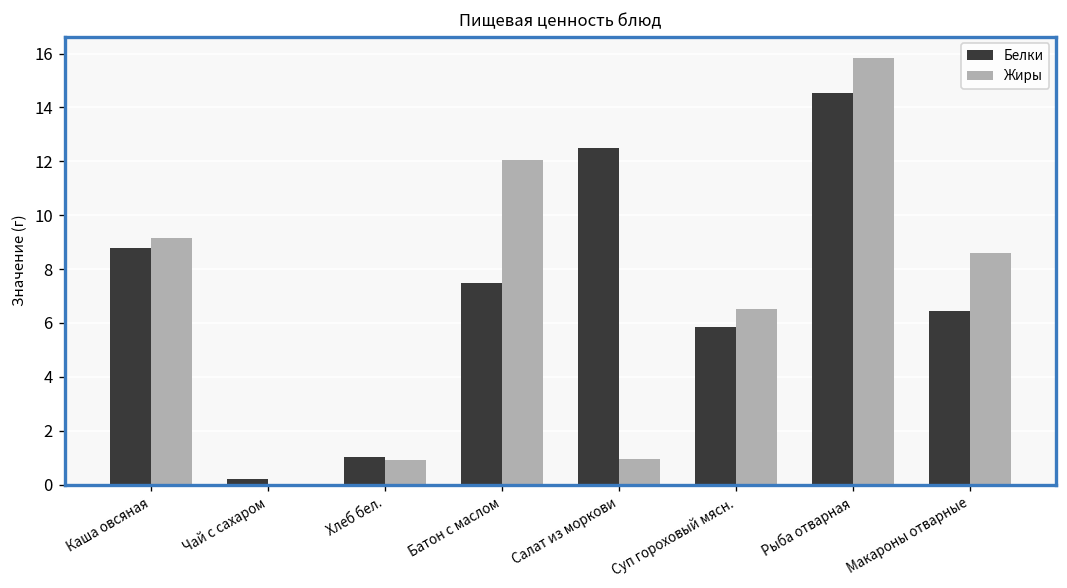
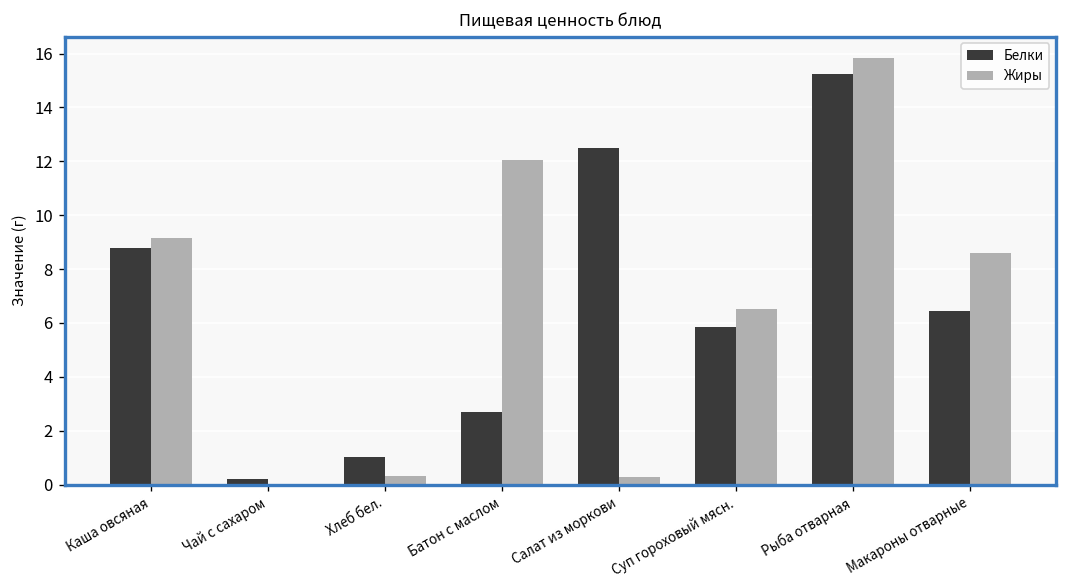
  {
    "Белки": {
      "Каша овсяная": 8.8,
      "Чай с сахаром": 0.2,
      "Хлеб бел.": 1.0,
-     "Батон с маслом": 7.5,
+     "Батон с маслом": 2.7,
      "Салат из моркови": 12.5,
      "Суп гороховый мясн.": 5.8,
-     "Рыба отварная": 14.6,
+     "Рыба отварная": 15.2,
      "Макароны отварные": 6.5
    },
    "Жиры": {
      "Каша овсяная": 9.2,
      "Чай с сахаром": 0.0,
-     "Хлеб бел.": 0.9,
+     "Хлеб бел.": 0.3,
      "Батон с маслом": 12.1,
-     "Салат из моркови": 1.0,
+     "Салат из моркови": 0.3,
      "Суп гороховый мясн.": 6.5,
      "Рыба отварная": 15.8,
      "Макароны отварные": 8.6
    }
  }
